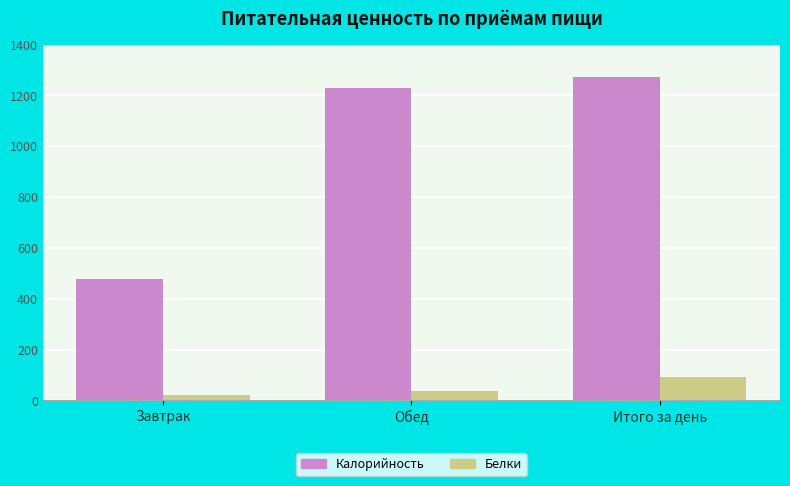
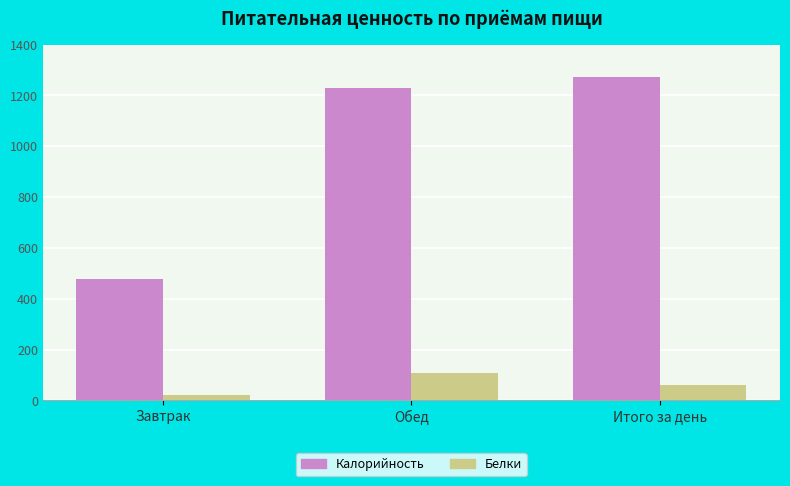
  {
    "Калорийность": {
      "Завтрак": 480,
      "Обед": 1230,
      "Итого за день": 1270
    },
    "Белки": {
      "Завтрак": 20,
-     "Обед": 40,
-     "Итого за день": 90
+     "Обед": 110,
+     "Итого за день": 60
    }
  }
